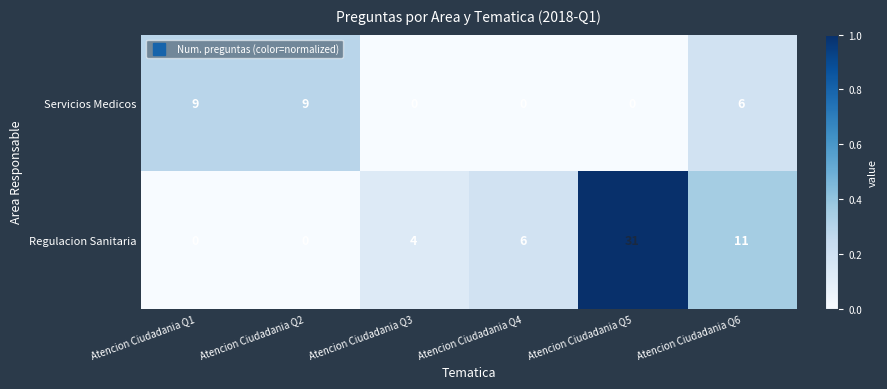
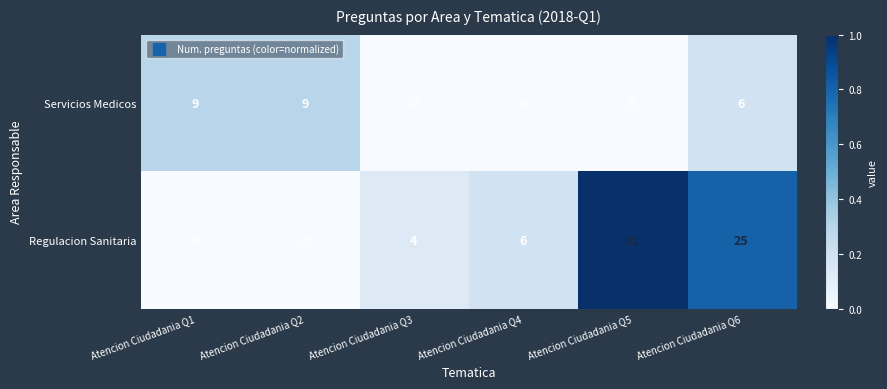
  {
    "Servicios Medicos": {
      "Atencion Ciudadania Q1": 9,
      "Atencion Ciudadania Q2": 9
    },
    "Regulacion Sanitaria": {
-     "Atencion Ciudadania Q6": 11
+     "Atencion Ciudadania Q6": 25
    }
  }
